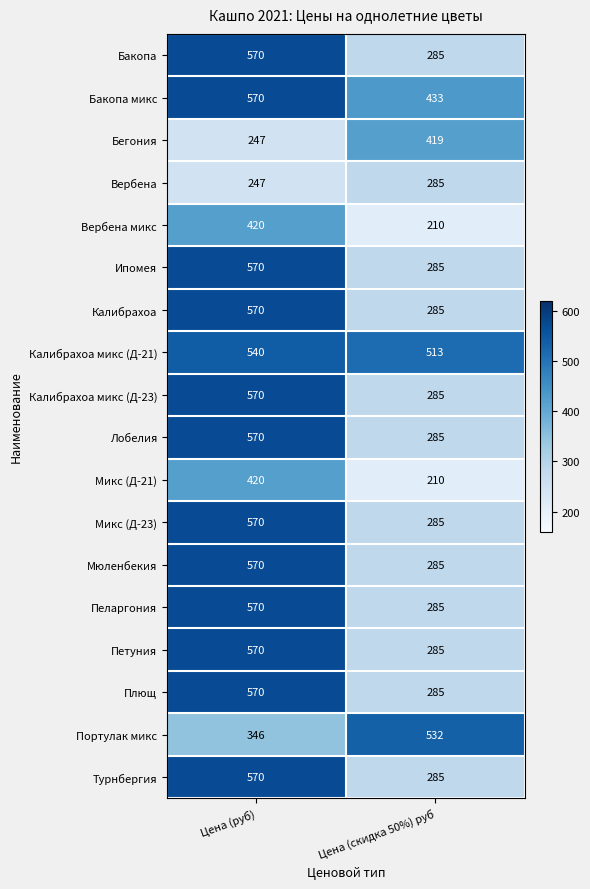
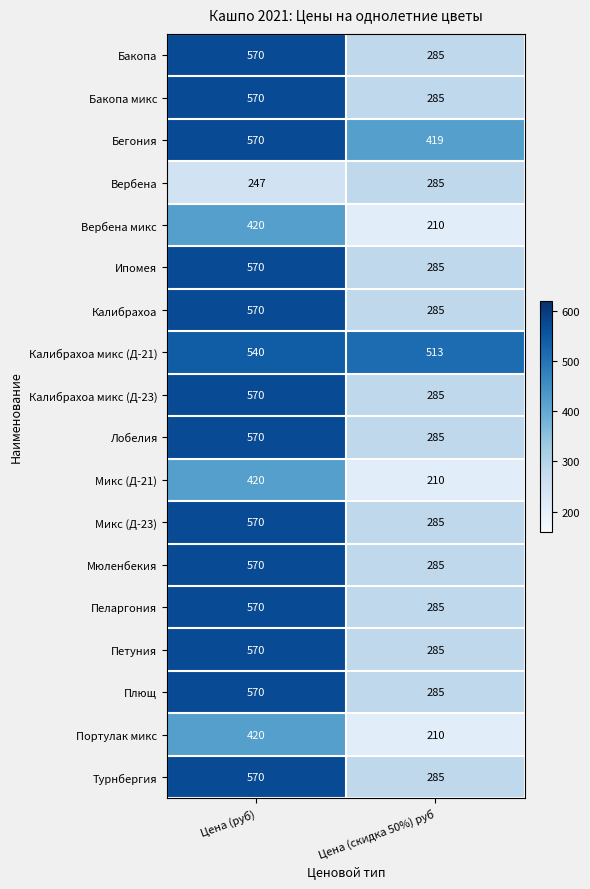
  {
    "Бакопа": {
      "Цена (руб)": 570,
      "Цена (скидка 50%) руб": 285
    },
    "Бакопа микс": {
      "Цена (руб)": 570,
-     "Цена (скидка 50%) руб": 433
+     "Цена (скидка 50%) руб": 285
    },
    "Бегония": {
-     "Цена (руб)": 247,
+     "Цена (руб)": 570,
      "Цена (скидка 50%) руб": 419
    },
    "Вербена": {
      "Цена (руб)": 247,
      "Цена (скидка 50%) руб": 285
    },
    "Вербена микс": {
      "Цена (руб)": 420,
      "Цена (скидка 50%) руб": 210
    },
    "Ипомея": {
      "Цена (руб)": 570,
      "Цена (скидка 50%) руб": 285
    },
    "Калибрахоа": {
      "Цена (руб)": 570,
      "Цена (скидка 50%) руб": 285
    },
    "Калибрахоа микс (Д-21)": {
      "Цена (руб)": 540,
      "Цена (скидка 50%) руб": 513
    },
    "Калибрахоа микс (Д-23)": {
      "Цена (руб)": 570,
      "Цена (скидка 50%) руб": 285
    },
    "Лобелия": {
      "Цена (руб)": 570,
      "Цена (скидка 50%) руб": 285
    },
    "Микс (Д-21)": {
      "Цена (руб)": 420,
      "Цена (скидка 50%) руб": 210
    },
    "Микс (Д-23)": {
      "Цена (руб)": 570,
      "Цена (скидка 50%) руб": 285
    },
    "Мюленбекия": {
      "Цена (руб)": 570,
      "Цена (скидка 50%) руб": 285
    },
    "Пеларгония": {
      "Цена (руб)": 570,
      "Цена (скидка 50%) руб": 285
    },
    "Петуния": {
      "Цена (руб)": 570,
      "Цена (скидка 50%) руб": 285
    },
    "Плющ": {
      "Цена (руб)": 570,
      "Цена (скидка 50%) руб": 285
    },
    "Портулак микс": {
-     "Цена (руб)": 346,
-     "Цена (скидка 50%) руб": 532
+     "Цена (руб)": 420,
+     "Цена (скидка 50%) руб": 210
    },
    "Турнбергия": {
      "Цена (руб)": 570,
      "Цена (скидка 50%) руб": 285
    }
  }
